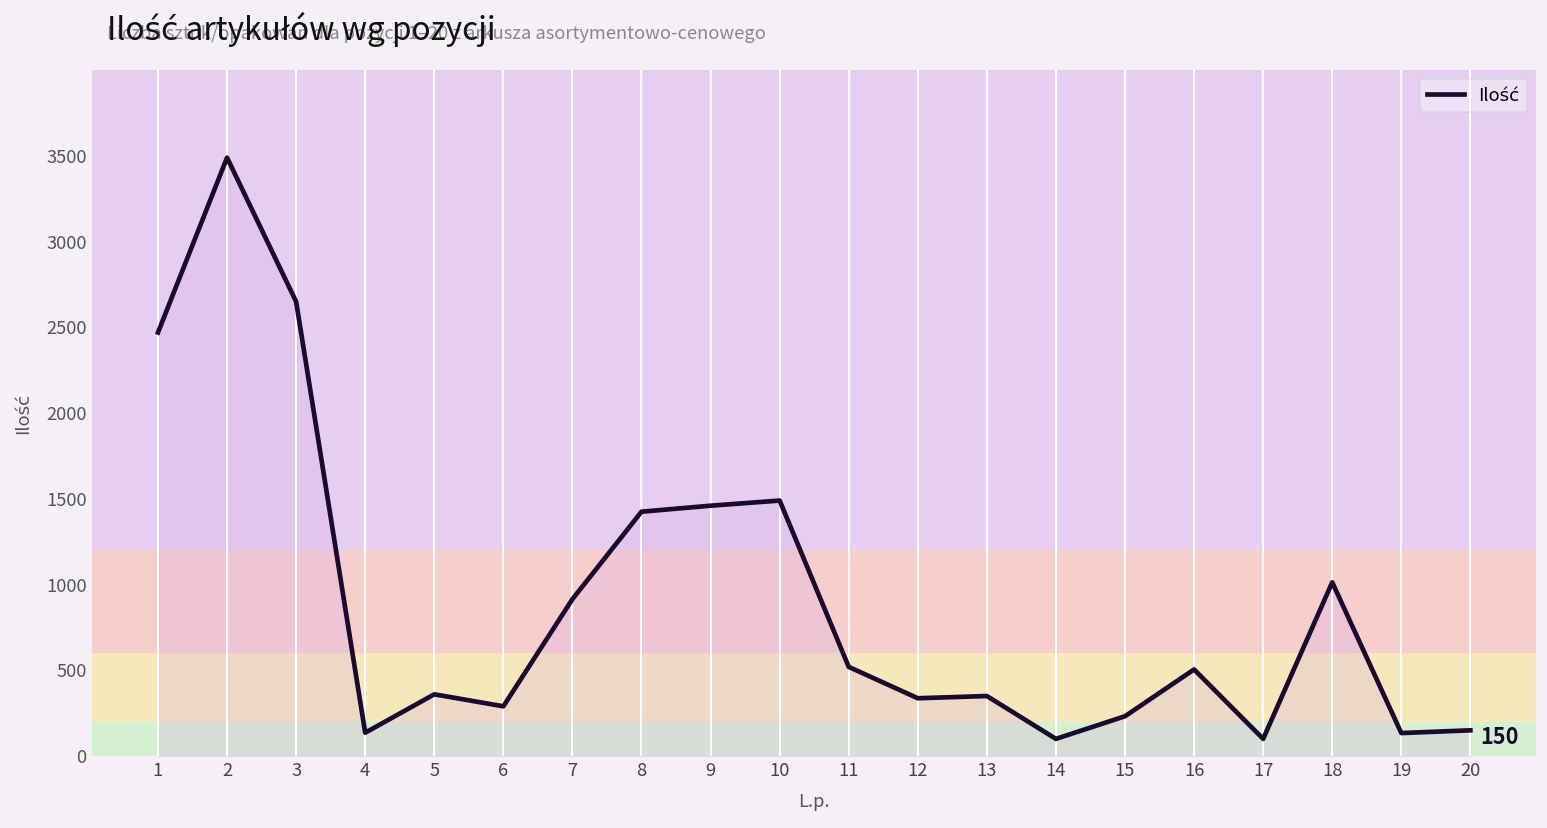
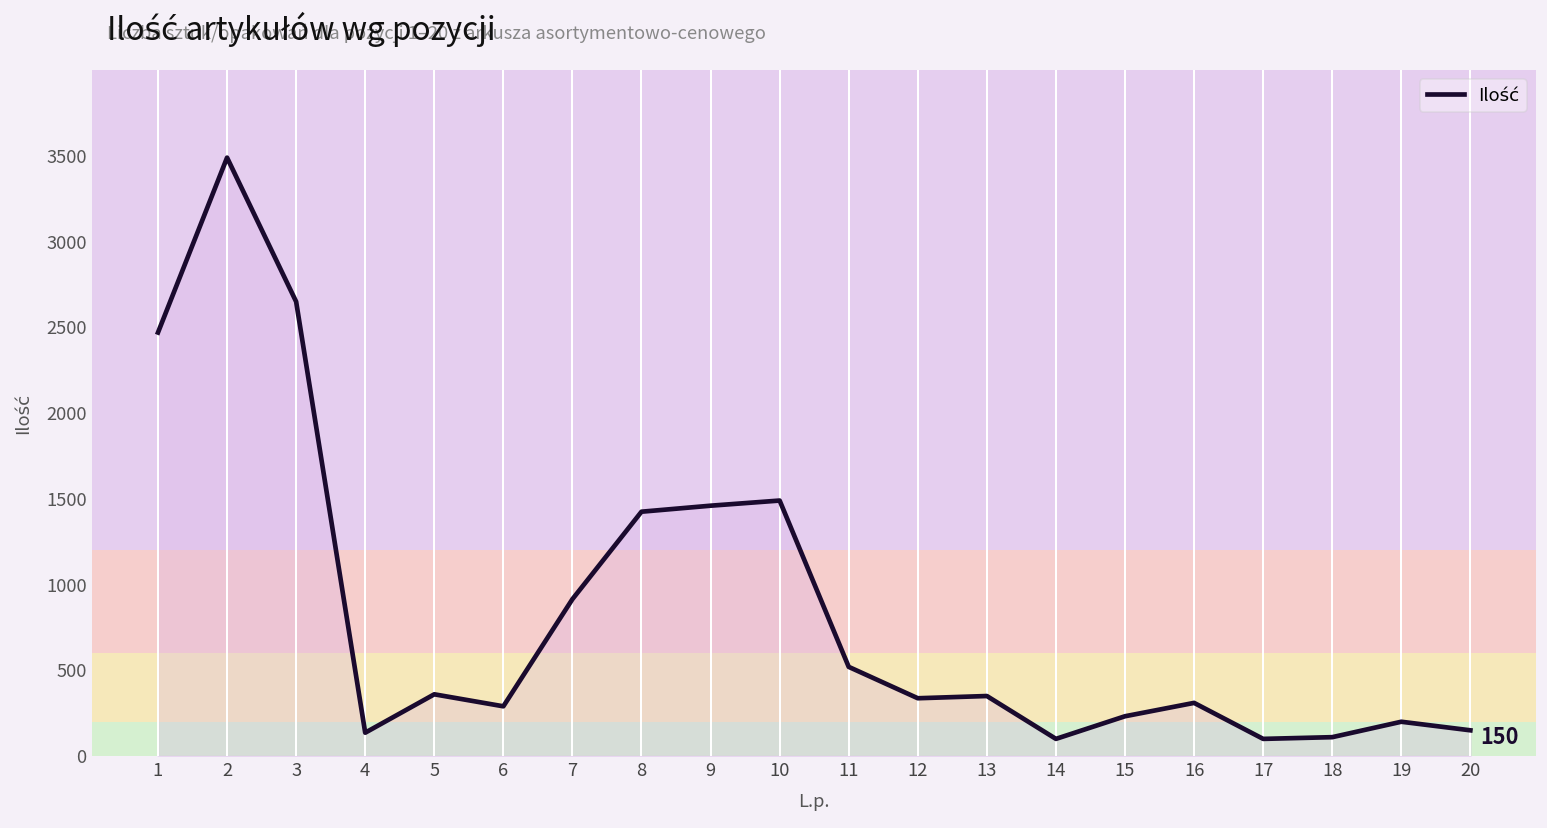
  {
    "1": 2470,
    "2": 3490,
    "3": 2650,
    "4": 140,
    "5": 360,
    "6": 290,
    "7": 920,
    "8": 1430,
    "9": 1460,
    "10": 1490,
    "11": 520,
    "12": 340,
    "13": 350,
    "14": 100,
    "15": 230,
-   "16": 510,
+   "16": 310,
    "17": 100,
-   "18": 1010,
-   "19": 130
+   "18": 110,
+   "19": 200
  }
